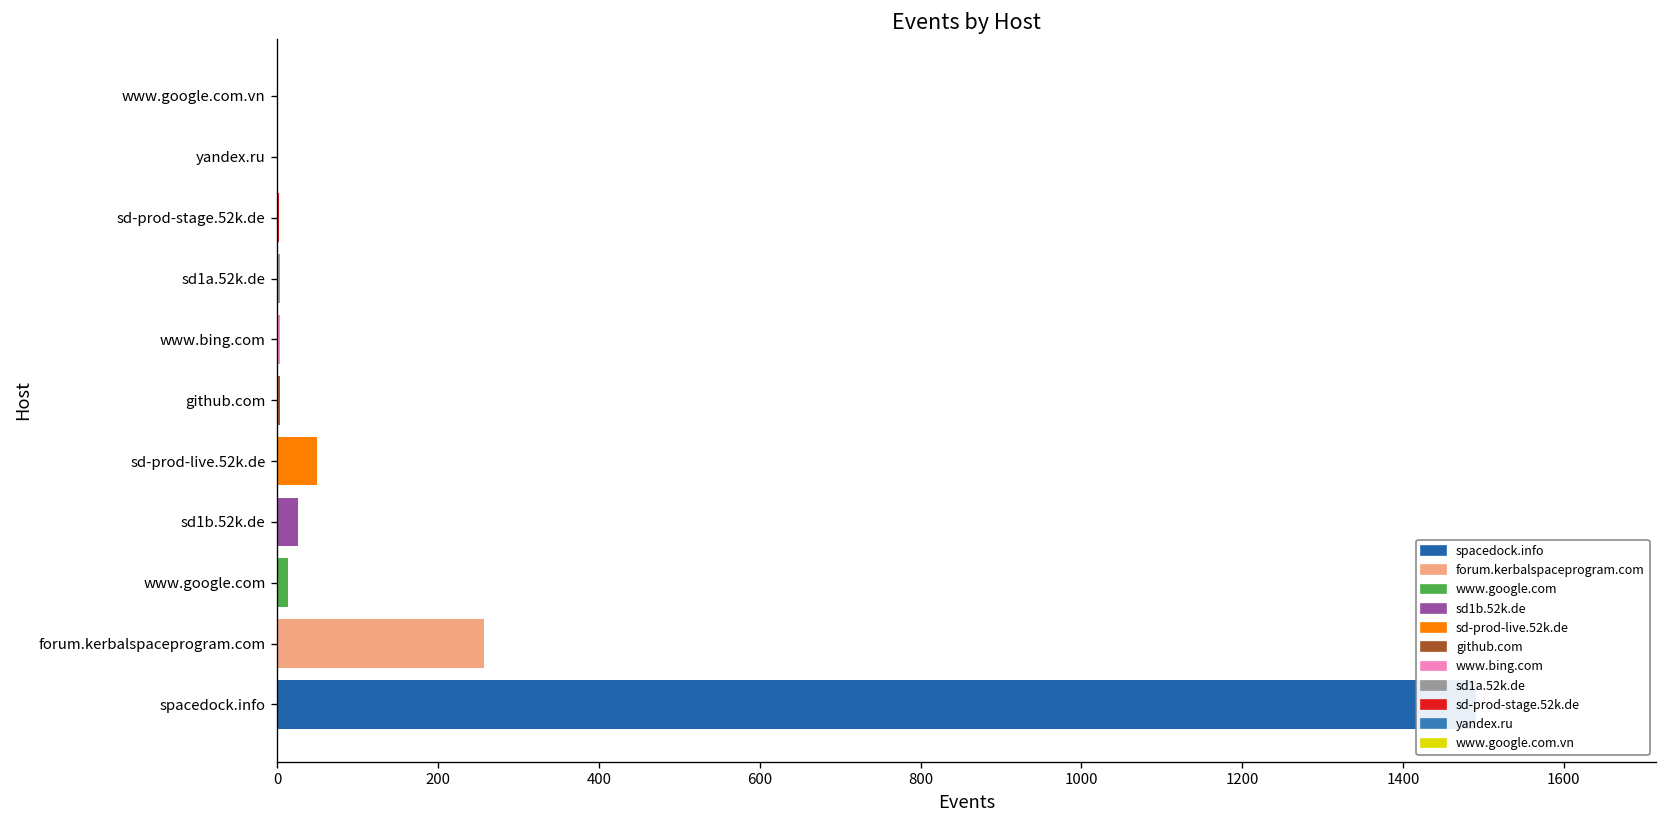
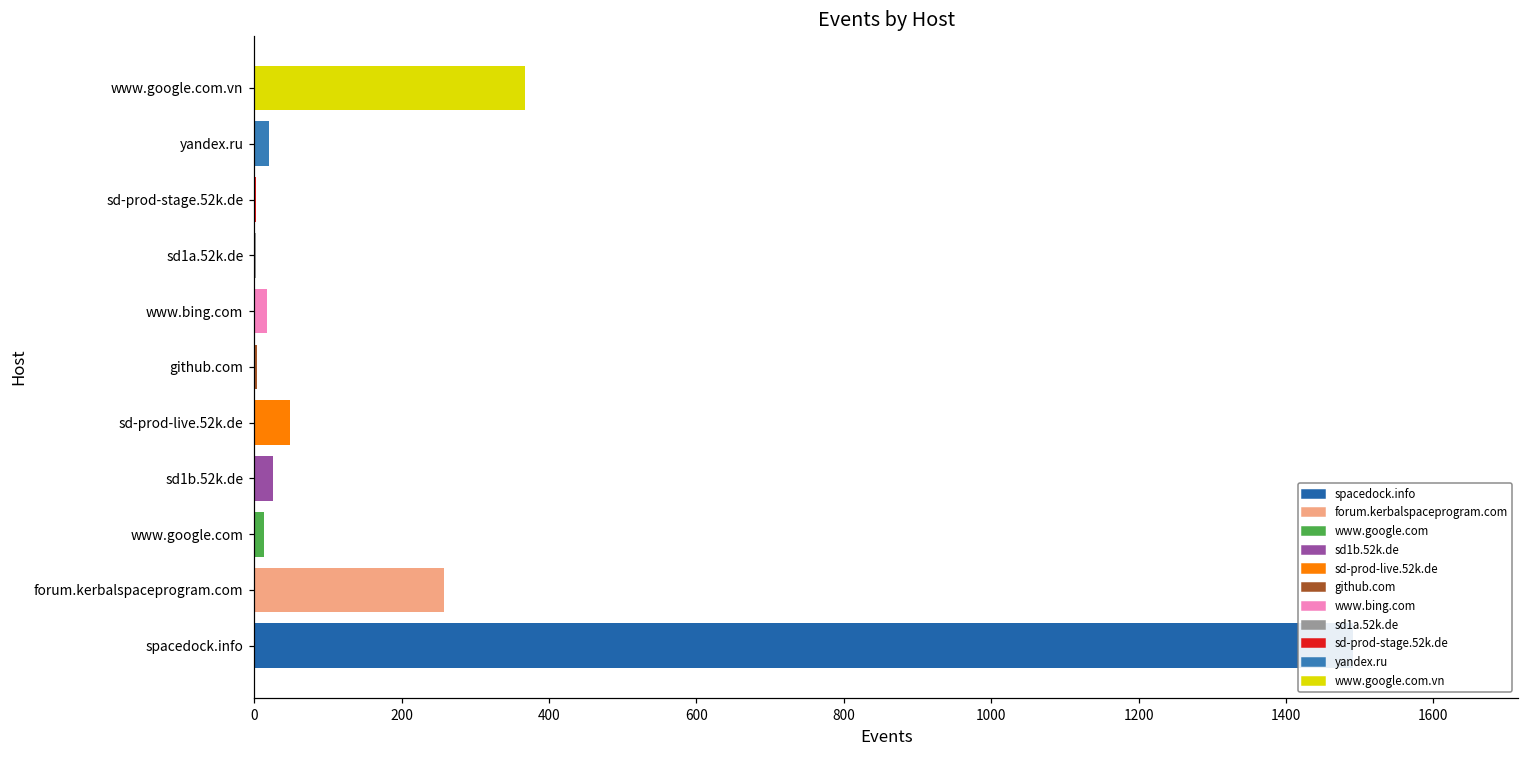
  {
-   "www.google.com.vn": 0,
-   "yandex.ru": 0,
-   "www.bing.com": 0,
+   "www.google.com.vn": 370,
+   "yandex.ru": 20,
+   "www.bing.com": 20,
    "github.com": 0,
    "sd-prod-live.52k.de": 50,
    "sd1b.52k.de": 30,
    "www.google.com": 10,
    "forum.kerbalspaceprogram.com": 260
  }
